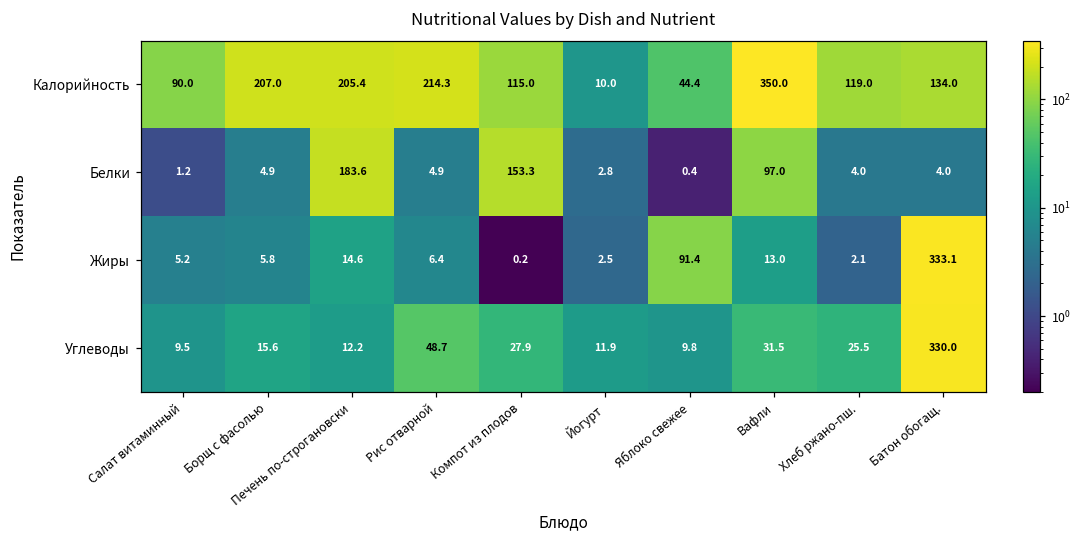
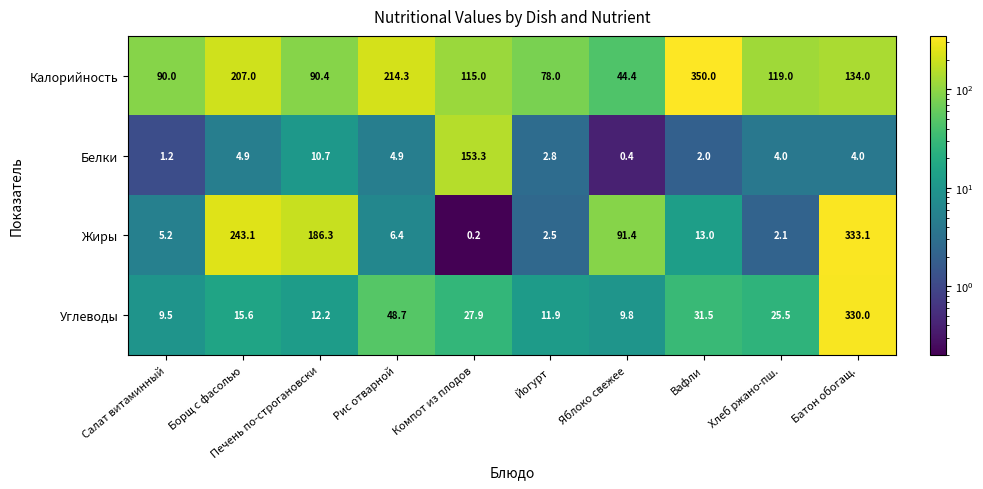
  {
    "Калорийность": {
      "Салат витаминный": 90.0,
      "Борщ с фасолью": 207.0,
-     "Печень по-строгановски": 205.4,
+     "Печень по-строгановски": 90.4,
      "Рис отварной": 214.3,
      "Компот из плодов": 115.0,
-     "Йогурт": 10.0,
+     "Йогурт": 78.0,
      "Яблоко свежее": 44.4,
      "Вафли": 350.0,
      "Хлеб ржано-пш.": 119.0,
      "Батон обогащ.": 134.0
    },
    "Белки": {
      "Салат витаминный": 1.2,
      "Борщ с фасолью": 4.9,
-     "Печень по-строгановски": 183.6,
+     "Печень по-строгановски": 10.7,
      "Рис отварной": 4.9,
      "Компот из плодов": 153.3,
      "Йогурт": 2.8,
      "Яблоко свежее": 0.4,
-     "Вафли": 97.0,
+     "Вафли": 2.0,
      "Хлеб ржано-пш.": 4.0,
      "Батон обогащ.": 4.0
    },
    "Жиры": {
      "Салат витаминный": 5.2,
-     "Борщ с фасолью": 5.8,
-     "Печень по-строгановски": 14.6,
+     "Борщ с фасолью": 243.1,
+     "Печень по-строгановски": 186.3,
      "Рис отварной": 6.4,
      "Компот из плодов": 0.2,
      "Йогурт": 2.5,
      "Яблоко свежее": 91.4,
      "Вафли": 13.0,
      "Хлеб ржано-пш.": 2.1,
      "Батон обогащ.": 333.1
    },
    "Углеводы": {
      "Салат витаминный": 9.5,
      "Борщ с фасолью": 15.6,
      "Печень по-строгановски": 12.2,
      "Рис отварной": 48.7,
      "Компот из плодов": 27.9,
      "Йогурт": 11.9,
      "Яблоко свежее": 9.8,
      "Вафли": 31.5,
      "Хлеб ржано-пш.": 25.5,
      "Батон обогащ.": 330.0
    }
  }
